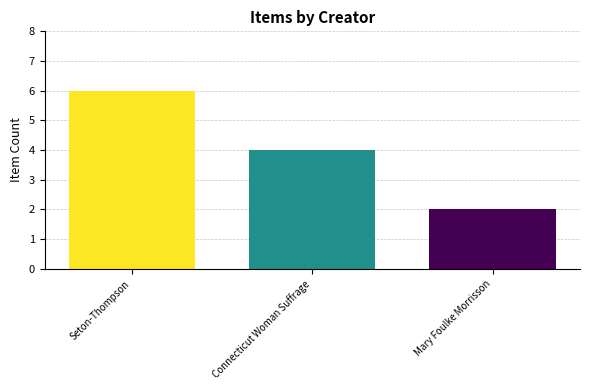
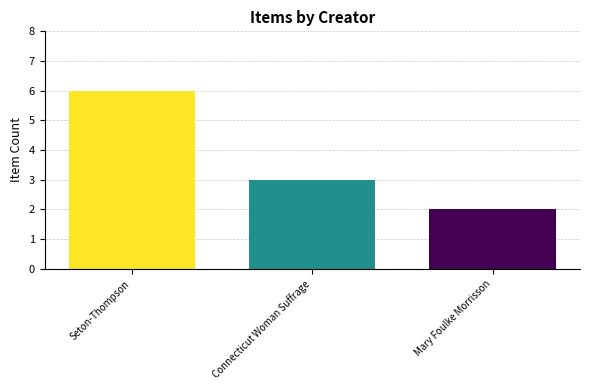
  {
    "Seton-Thompson": 6,
-   "Connecticut Woman Suffrage": 4,
+   "Connecticut Woman Suffrage": 3,
    "Mary Foulke Morrisson": 2
  }
